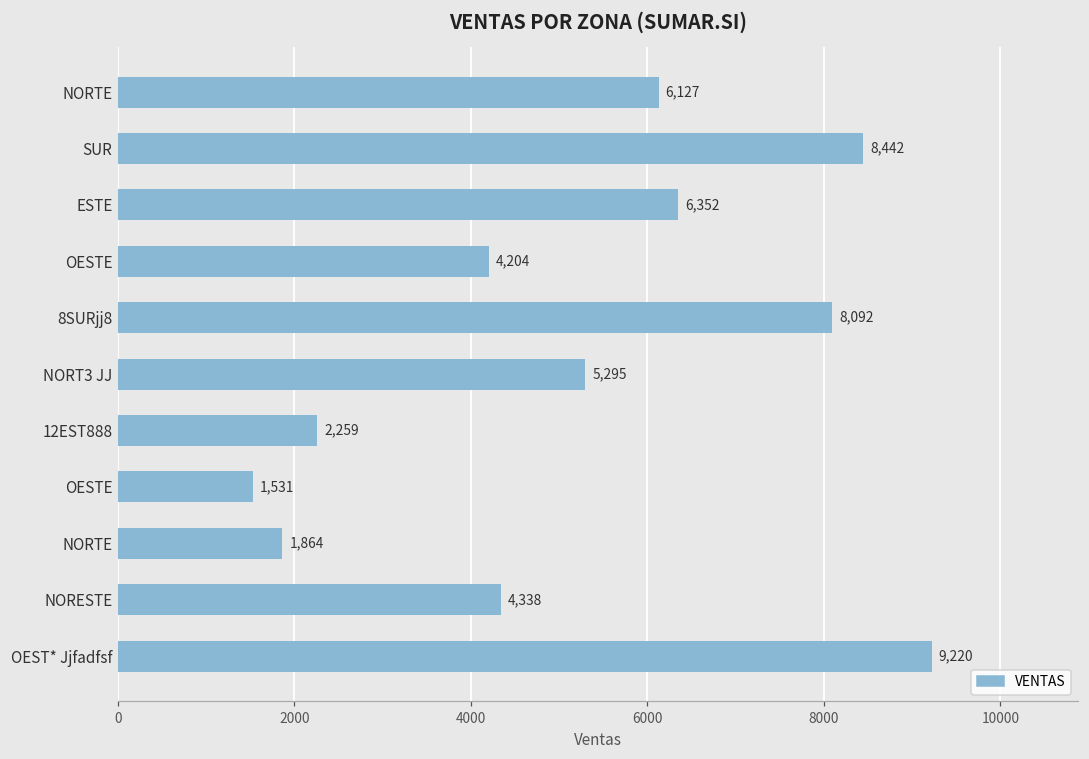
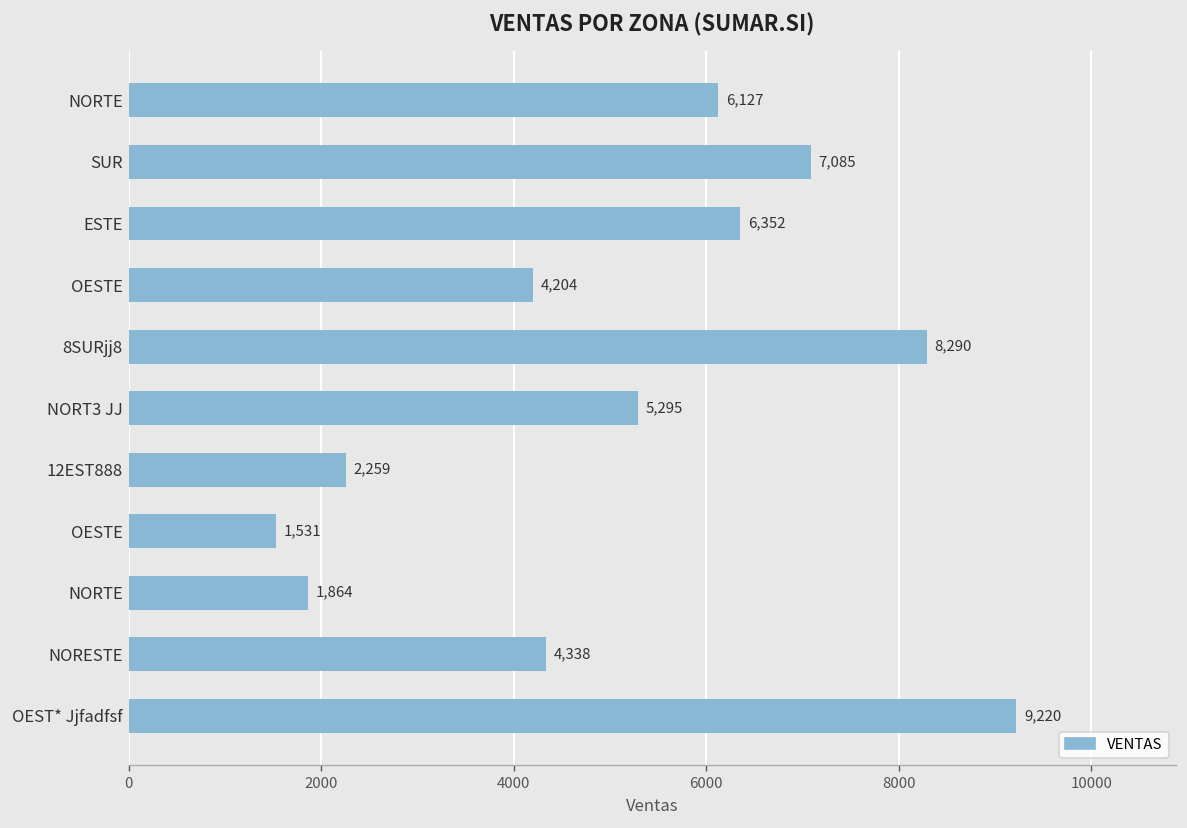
  {
-   "SUR": "8,442",
+   "SUR": "7,085",
    "ESTE": "6,352",
-   "8SURjj8": "8,092",
+   "8SURjj8": "8,290",
    "NORT3 JJ": "5,295",
    "12EST888": "2,259",
    "NORESTE": "4,338",
    "OEST* Jjfadfsf": "9,220"
  }
